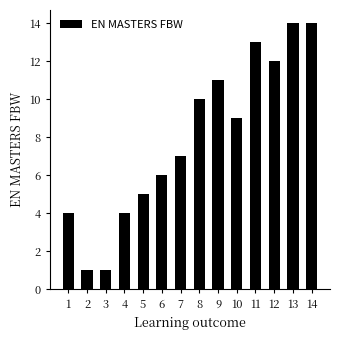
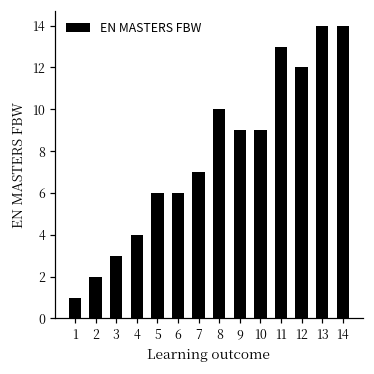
  {
-   "1": 4,
-   "2": 1,
-   "3": 1,
+   "1": 1,
+   "2": 2,
+   "3": 3,
    "4": 4,
-   "5": 5,
+   "5": 6,
    "6": 6,
    "7": 7,
    "8": 10,
-   "9": 11,
+   "9": 9,
    "10": 9,
    "11": 13,
    "12": 12,
    "13": 14,
    "14": 14
  }
